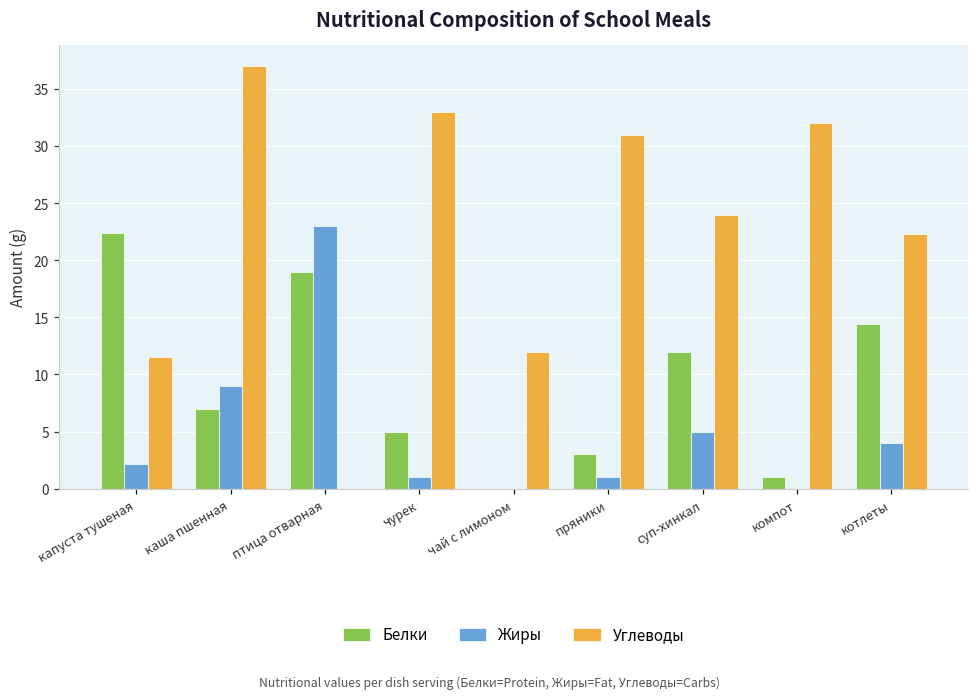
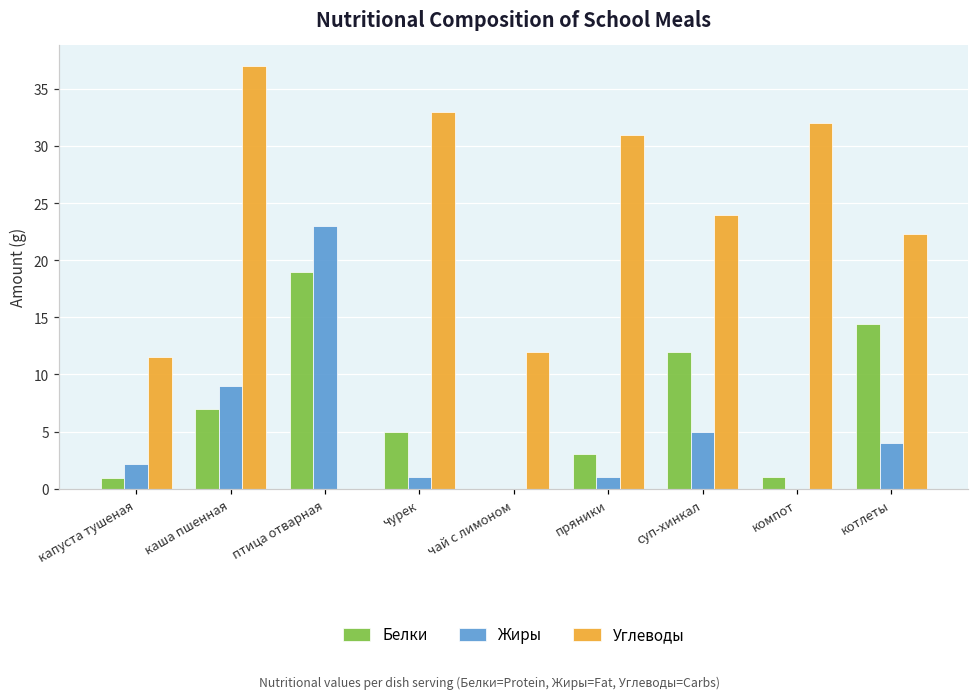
  {
    "Белки": {
-     "капуста тушеная": 22.4,
+     "капуста тушеная": 0.9,
      "каша пшенная": 7.0,
      "птица отварная": 19.0,
      "чурек": 5.0,
      "чай с лимоном": 0.0,
      "пряники": 3.0,
      "суп-хинкал": 12.0,
      "компот": 1.0,
      "котлеты": 14.4
    },
    "Жиры": {
      "капуста тушеная": 2.2,
      "каша пшенная": 9.0,
      "птица отварная": 23.0,
      "чурек": 1.0,
      "чай с лимоном": 0.0,
      "пряники": 1.0,
      "суп-хинкал": 5.0,
      "компот": 0.0,
      "котлеты": 4.0
    },
    "Углеводы": {
      "капуста тушеная": 11.5,
      "каша пшенная": 37.0,
      "птица отварная": 0.0,
      "чурек": 33.0,
      "чай с лимоном": 12.0,
      "пряники": 31.0,
      "суп-хинкал": 24.0,
      "компот": 32.0,
      "котлеты": 22.3
    }
  }
